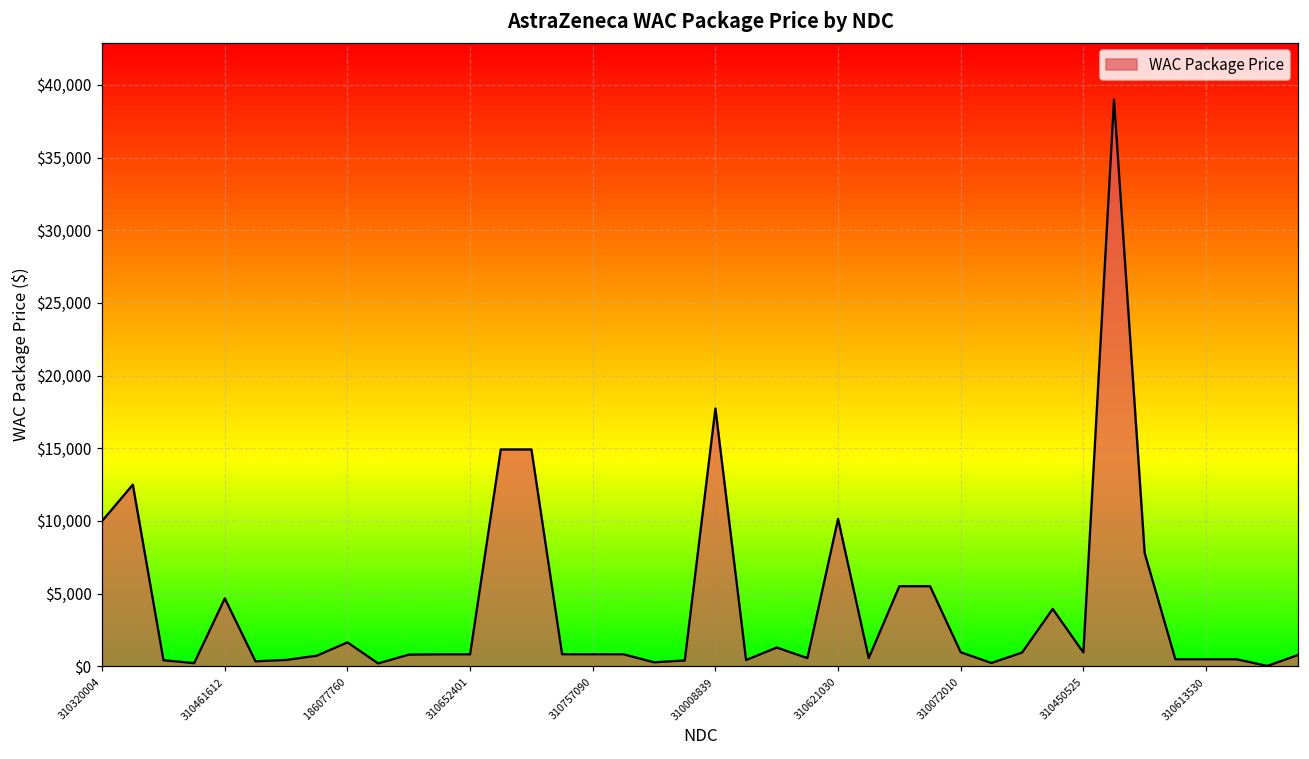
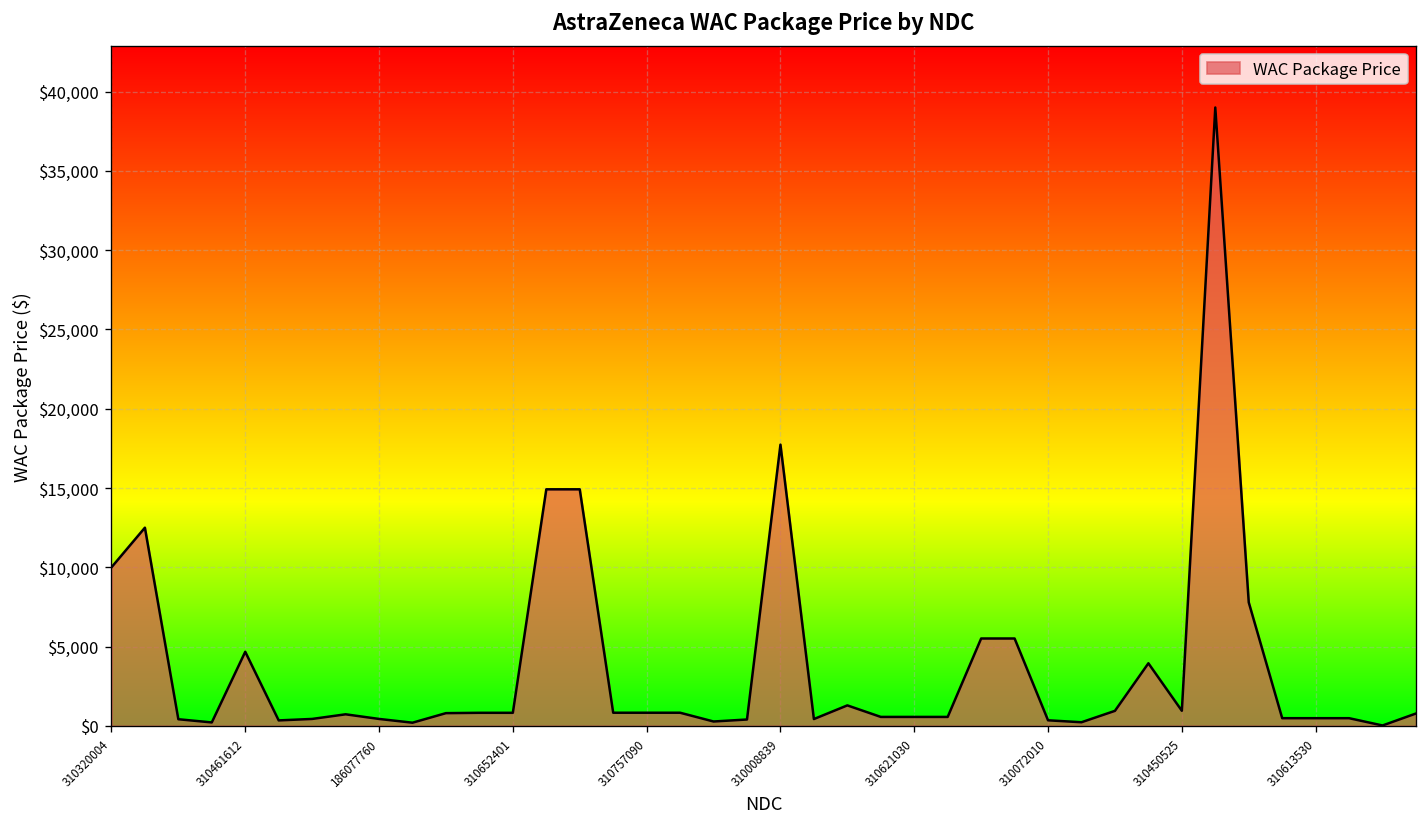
  {
    "310320004": "$10,000",
    "310461612": "$4,700",
-   "186077760": "$1,600",
+   "186077760": "$400",
    "310652401": "$800",
    "310757090": "$800",
    "310008839": "$17,700",
-   "310621030": "$10,100",
-   "310072010": "$1,000",
+   "310621030": "$600",
+   "310072010": "$400",
    "310450525": "$1,000",
    "310613530": "$500"
  }
